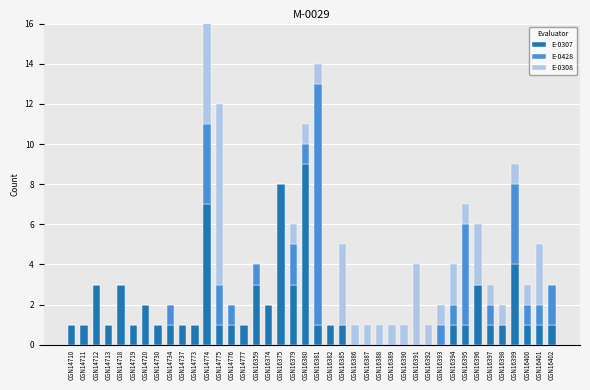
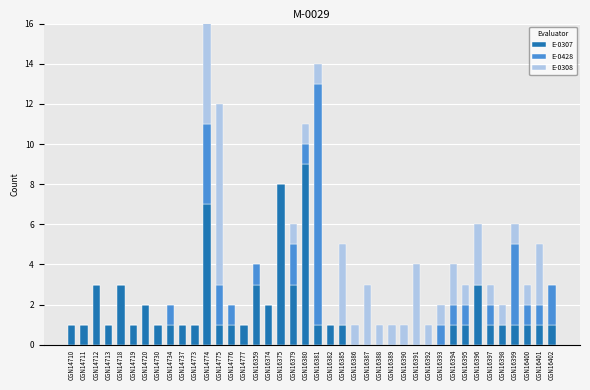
  {
    "E-0307": {
      "CGN14710": 1,
      "CGN14711": 1,
      "CGN14712": 3,
      "CGN14713": 1,
      "CGN14718": 3,
      "CGN14719": 1,
      "CGN14720": 2,
      "CGN14730": 1,
      "CGN14734": 1,
      "CGN14737": 1,
      "CGN14773": 1,
      "CGN14774": 7,
      "CGN14775": 1,
      "CGN14776": 1,
      "CGN14777": 1,
      "CGN16359": 3,
      "CGN16374": 2,
      "CGN16375": 8,
      "CGN16379": 3,
      "CGN16380": 9,
      "CGN16381": 1,
      "CGN16382": 1,
      "CGN16385": 1,
      "CGN16386": 0,
      "CGN16387": 0,
      "CGN16388": 0,
      "CGN16389": 0,
      "CGN16390": 0,
      "CGN16391": 0,
      "CGN16392": 0,
      "CGN16393": 0,
      "CGN16394": 1,
      "CGN16395": 1,
      "CGN16396": 3,
      "CGN16397": 1,
      "CGN16398": 1,
-     "CGN16399": 4,
+     "CGN16399": 1,
      "CGN16400": 1,
      "CGN16401": 1,
      "CGN16402": 1
    },
    "E-0428": {
      "CGN14710": 0,
      "CGN14711": 0,
      "CGN14712": 0,
      "CGN14713": 0,
      "CGN14718": 0,
      "CGN14719": 0,
      "CGN14720": 0,
      "CGN14730": 0,
      "CGN14734": 1,
      "CGN14737": 0,
      "CGN14773": 0,
      "CGN14774": 4,
      "CGN14775": 2,
      "CGN14776": 1,
      "CGN14777": 0,
      "CGN16359": 1,
      "CGN16374": 0,
      "CGN16375": 0,
      "CGN16379": 2,
      "CGN16380": 1,
      "CGN16381": 12,
      "CGN16382": 0,
      "CGN16385": 0,
      "CGN16386": 0,
      "CGN16387": 0,
      "CGN16388": 0,
      "CGN16389": 0,
      "CGN16390": 0,
      "CGN16391": 0,
      "CGN16392": 0,
      "CGN16393": 1,
      "CGN16394": 1,
-     "CGN16395": 5,
+     "CGN16395": 1,
      "CGN16396": 0,
      "CGN16397": 1,
      "CGN16398": 0,
      "CGN16399": 4,
      "CGN16400": 1,
      "CGN16401": 1,
      "CGN16402": 2
    },
    "E-0308": {
      "CGN14710": 0,
      "CGN14711": 0,
      "CGN14712": 0,
      "CGN14713": 0,
      "CGN14718": 0,
      "CGN14719": 0,
      "CGN14720": 0,
      "CGN14730": 0,
      "CGN14734": 0,
      "CGN14737": 0,
      "CGN14773": 0,
      "CGN14775": 9,
      "CGN14776": 0,
      "CGN14777": 0,
      "CGN16359": 0,
      "CGN16374": 0,
      "CGN16375": 0,
      "CGN16379": 1,
      "CGN16380": 1,
      "CGN16381": 1,
      "CGN16382": 0,
      "CGN16385": 4,
      "CGN16386": 1,
-     "CGN16387": 1,
+     "CGN16387": 3,
      "CGN16388": 1,
      "CGN16389": 1,
      "CGN16390": 1,
      "CGN16391": 4,
      "CGN16392": 1,
      "CGN16393": 1,
      "CGN16394": 2,
      "CGN16395": 1,
      "CGN16396": 3,
      "CGN16397": 1,
      "CGN16398": 1,
      "CGN16399": 1,
      "CGN16400": 1,
      "CGN16401": 3,
      "CGN16402": 0
    }
  }
